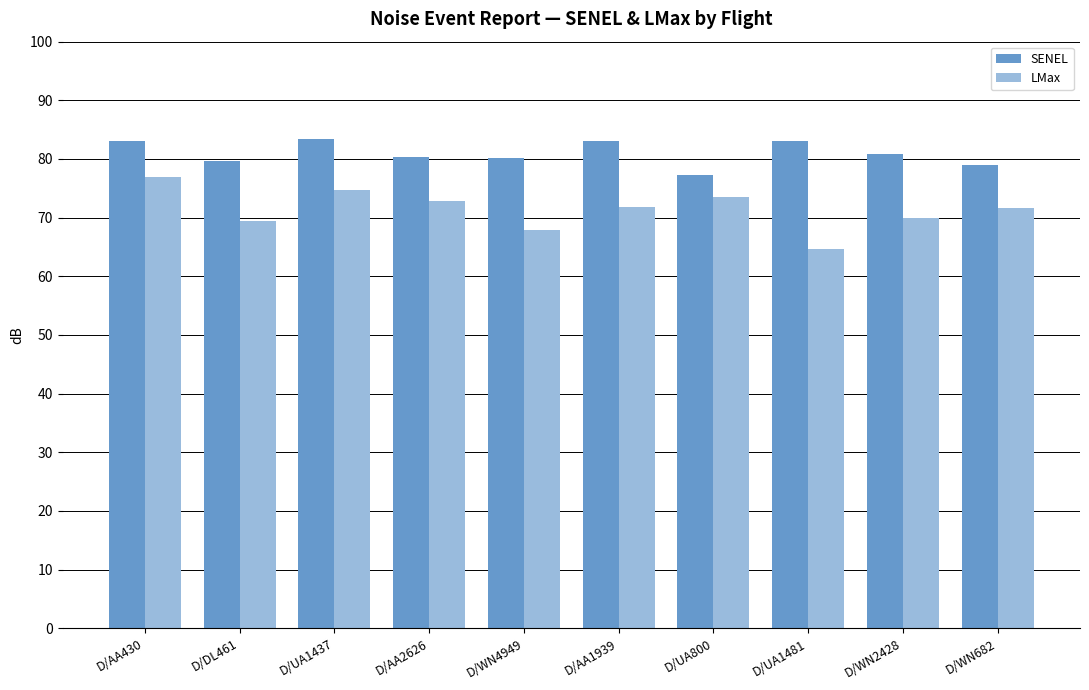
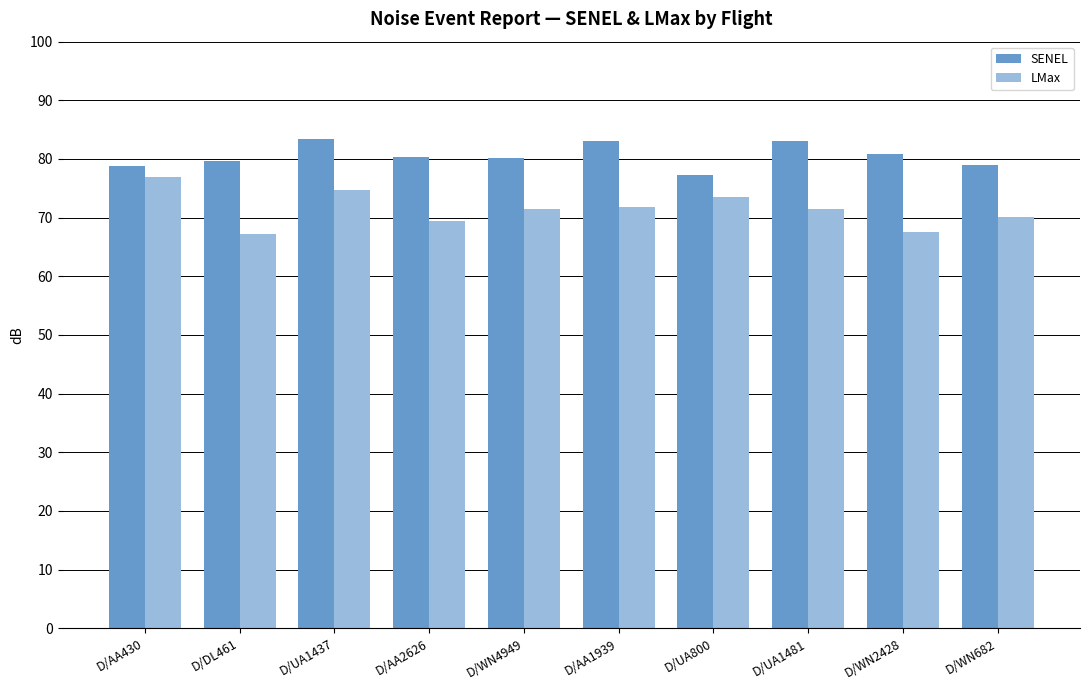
  {
    "SENEL": {
-     "D/AA430": 83,
+     "D/AA430": 79,
      "D/DL461": 80,
      "D/UA1437": 83,
      "D/AA2626": 80,
      "D/WN4949": 80,
      "D/AA1939": 83,
      "D/UA800": 77,
      "D/UA1481": 83,
      "D/WN2428": 81,
      "D/WN682": 79
    },
    "LMax": {
      "D/AA430": 77,
-     "D/DL461": 70,
+     "D/DL461": 67,
      "D/UA1437": 75,
-     "D/AA2626": 73,
-     "D/WN4949": 68,
+     "D/AA2626": 69,
+     "D/WN4949": 72,
      "D/AA1939": 72,
      "D/UA800": 74,
-     "D/UA1481": 65,
-     "D/WN2428": 70,
-     "D/WN682": 72
+     "D/UA1481": 72,
+     "D/WN2428": 68,
+     "D/WN682": 70
    }
  }
